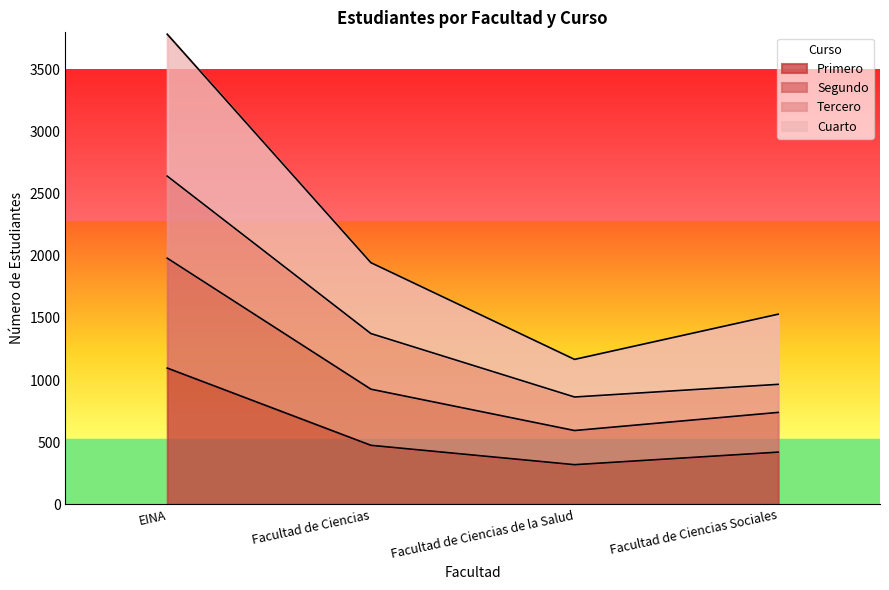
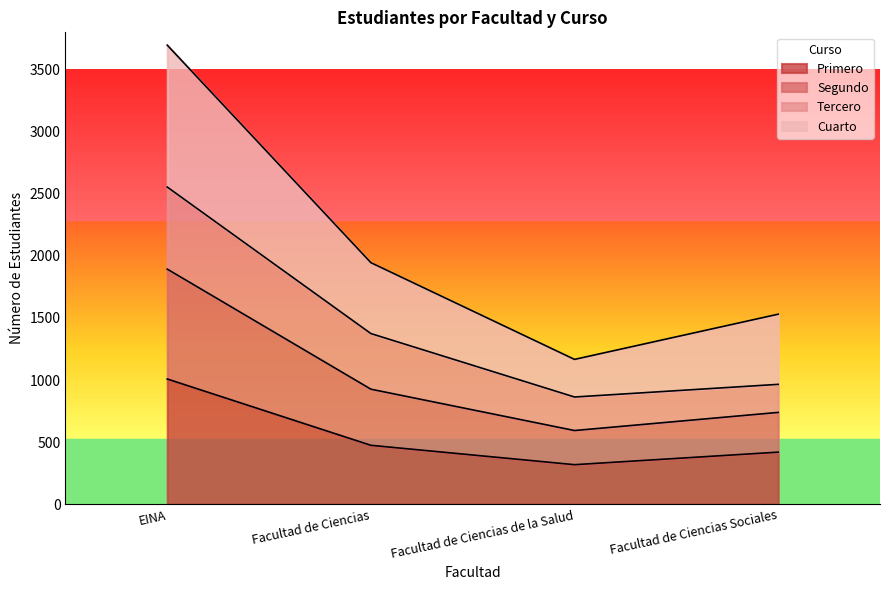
  {
    "Primero": {
-     "EINA": 1100,
+     "EINA": 1010,
      "Facultad de Ciencias": 470,
      "Facultad de Ciencias de la Salud": 320,
      "Facultad de Ciencias Sociales": 420
    }
  }
